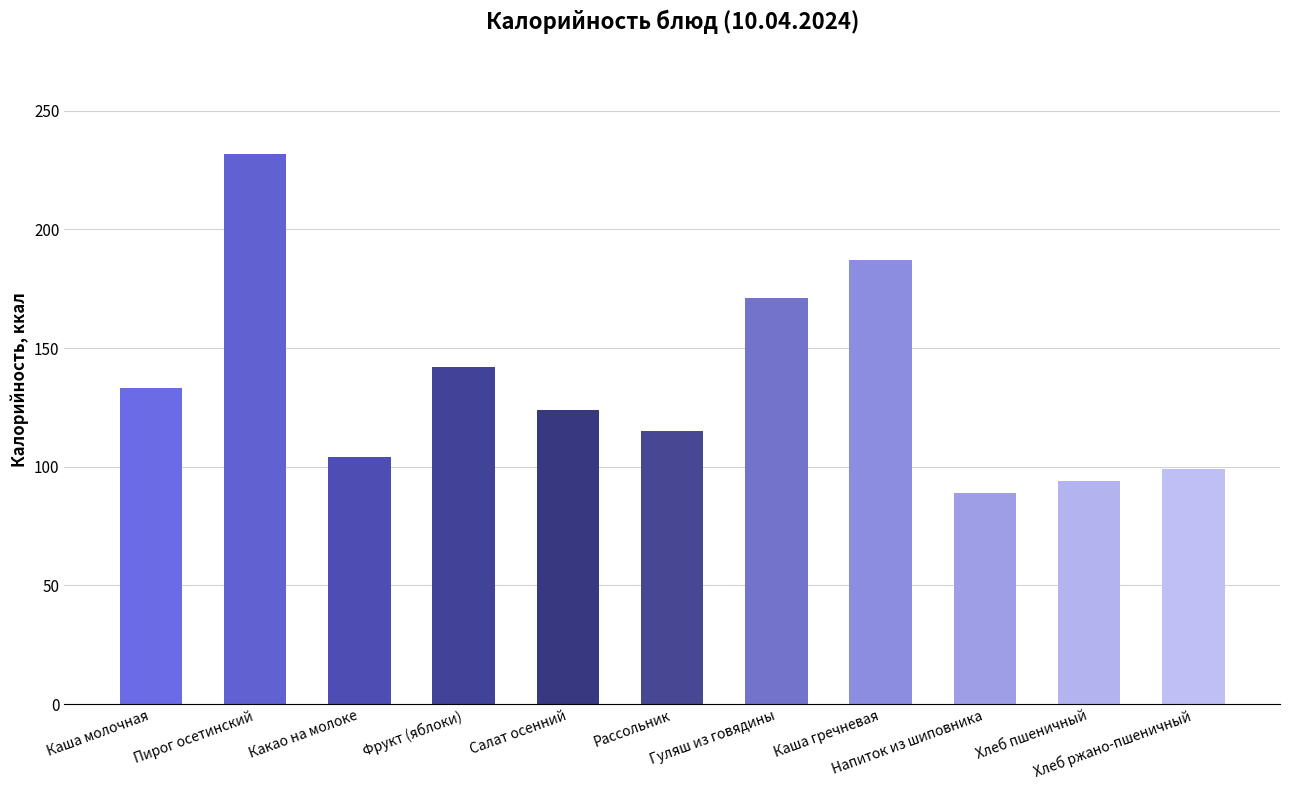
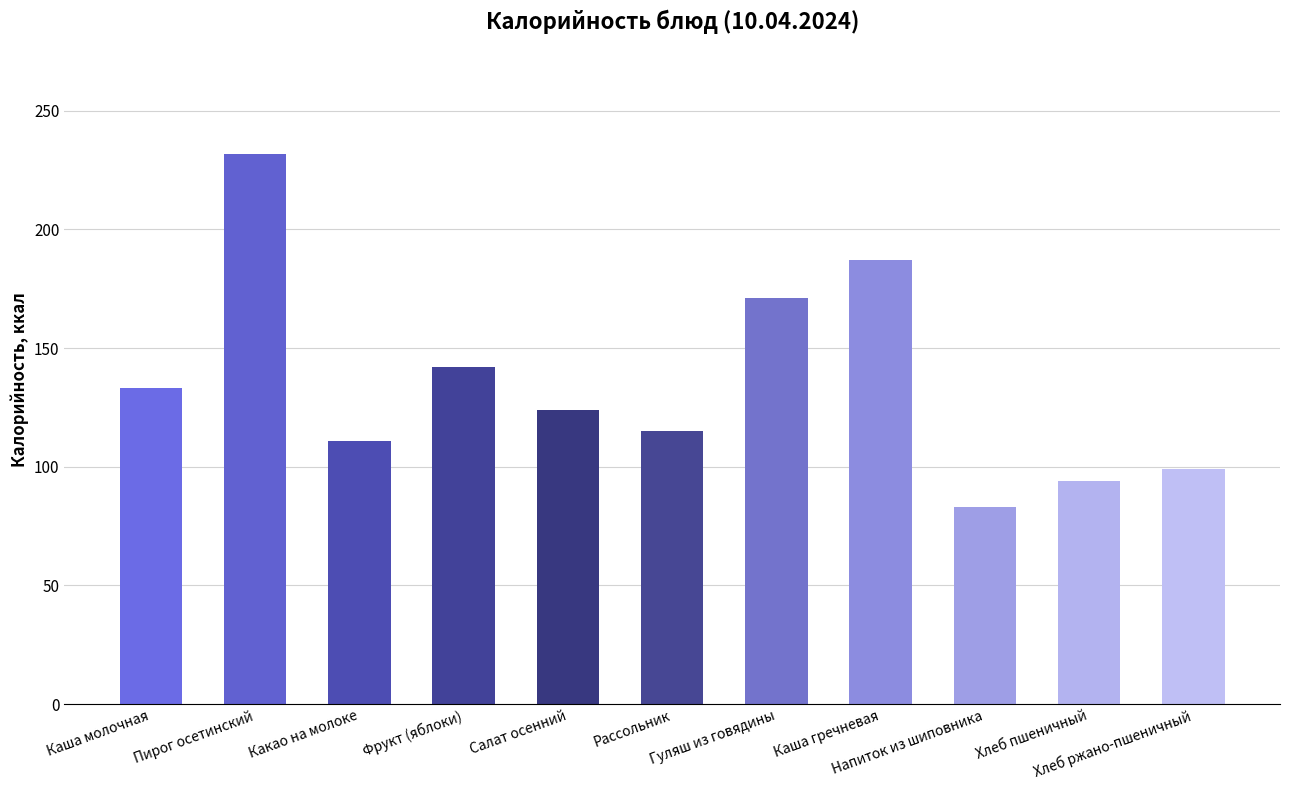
  {
    "Каша молочная": 133,
    "Пирог осетинский": 232,
-   "Какао на молоке": 104,
+   "Какао на молоке": 111,
    "Фрукт (яблоки)": 142,
    "Салат осенний": 124,
    "Рассольник": 115,
    "Гуляш из говядины": 171,
    "Каша гречневая": 187,
-   "Напиток из шиповника": 89,
+   "Напиток из шиповника": 83,
    "Хлеб пшеничный": 94,
    "Хлеб ржано-пшеничный": 99
  }
